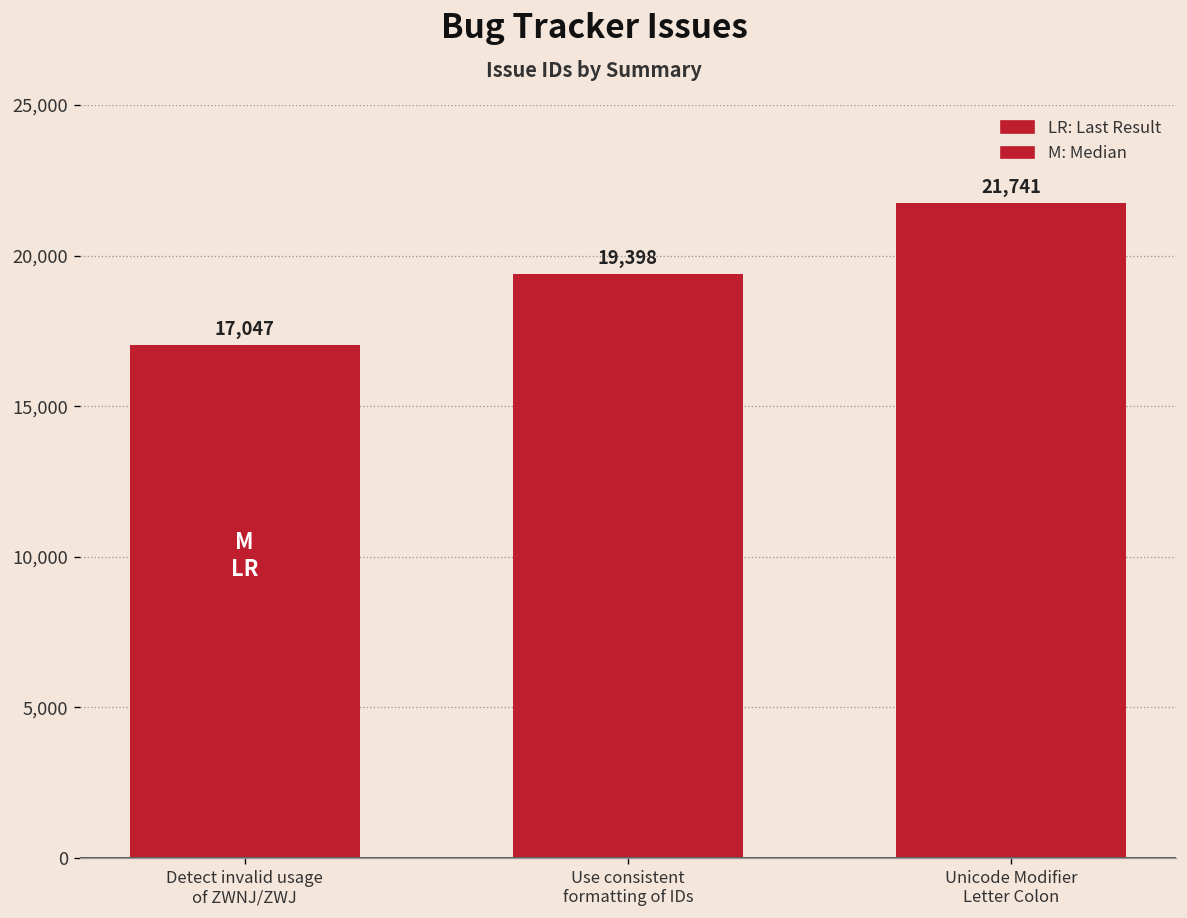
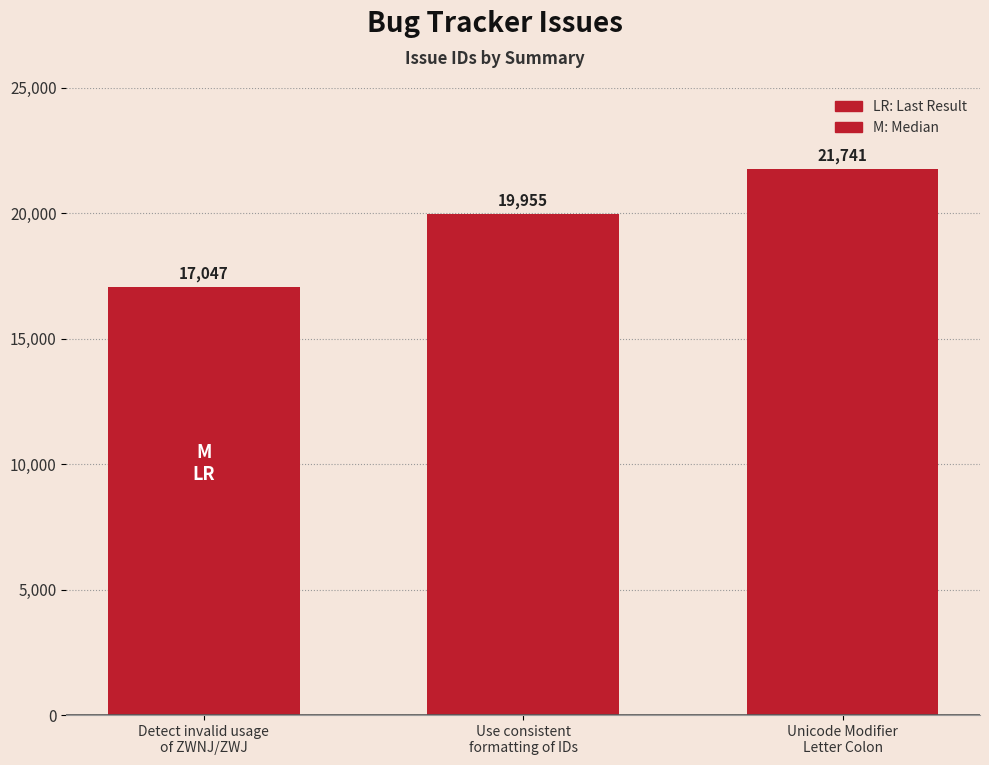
  {
    "Detect invalid usage of ZWNJ/ZWJ": "17,047",
-   "Use consistent formatting of IDs": "19,398",
+   "Use consistent formatting of IDs": "19,955",
    "Unicode Modifier Letter Colon": "21,741"
  }
